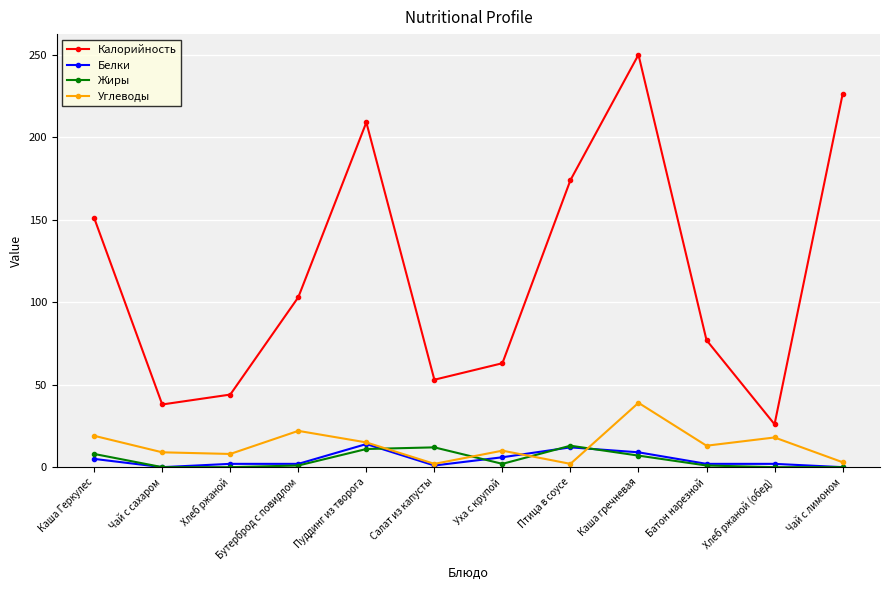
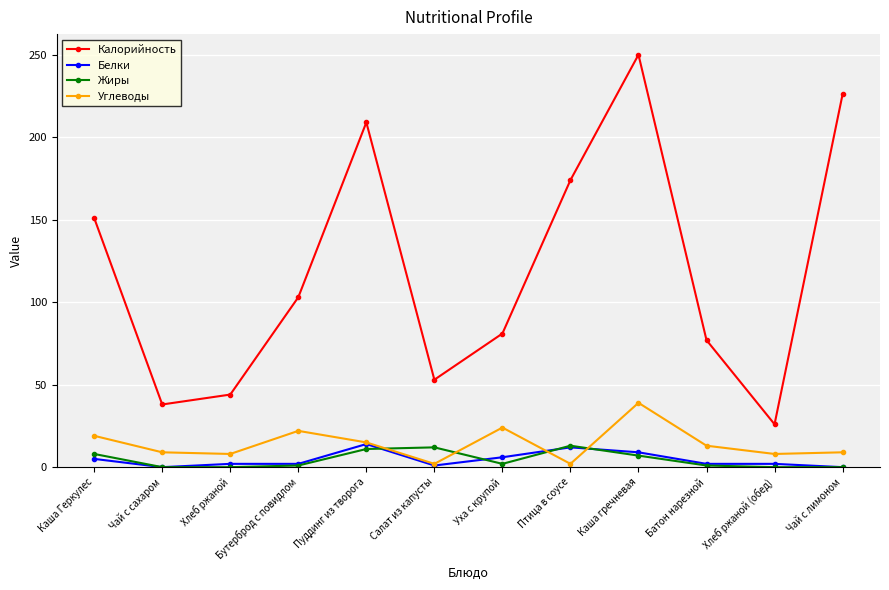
  {
    "Калорийность": {
      "Каша Геркулес": 151,
      "Чай с сахаром": 38,
      "Хлеб ржаной": 44,
      "Бутерброд с повидлом": 103,
      "Пуддинг из творога": 209,
      "Салат из капусты": 53,
-     "Уха с крупой": 63,
+     "Уха с крупой": 81,
      "Птица в соусе": 174,
      "Каша гречневая": 250,
      "Батон нарезной": 77,
      "Хлеб ржаной (обед)": 26,
      "Чай с лимоном": 226
    },
    "Белки": {
      "Каша Геркулес": 5,
      "Хлеб ржаной": 2,
      "Уха с крупой": 6,
      "Каша гречневая": 9,
      "Хлеб ржаной (обед)": 2
    },
    "Жиры": {
      "Каша Геркулес": 8,
      "Хлеб ржаной": 0,
      "Пуддинг из творога": 11,
      "Салат из капусты": 12,
      "Уха с крупой": 2,
      "Каша гречневая": 7,
      "Хлеб ржаной (обед)": 0
    },
    "Углеводы": {
      "Каша Геркулес": 19,
      "Чай с сахаром": 9,
      "Хлеб ржаной": 8,
      "Бутерброд с повидлом": 22,
-     "Уха с крупой": 10,
+     "Уха с крупой": 24,
      "Птица в соусе": 2,
      "Каша гречневая": 39,
      "Батон нарезной": 13,
-     "Хлеб ржаной (обед)": 18,
-     "Чай с лимоном": 3
+     "Хлеб ржаной (обед)": 8,
+     "Чай с лимоном": 9
    }
  }
